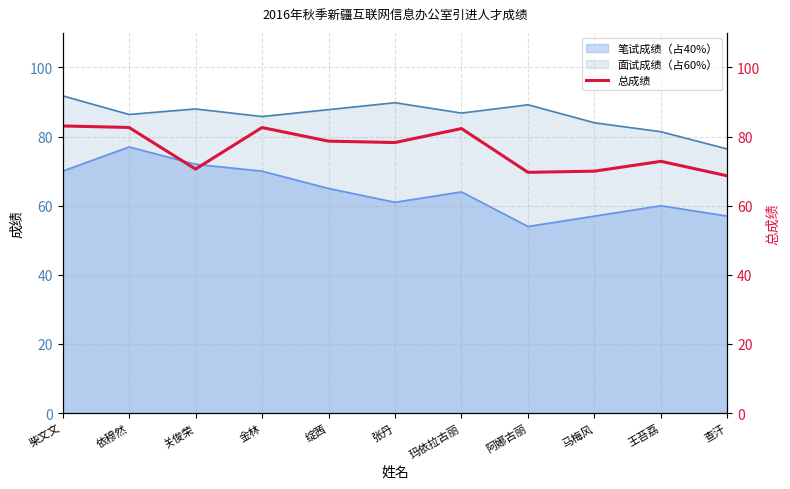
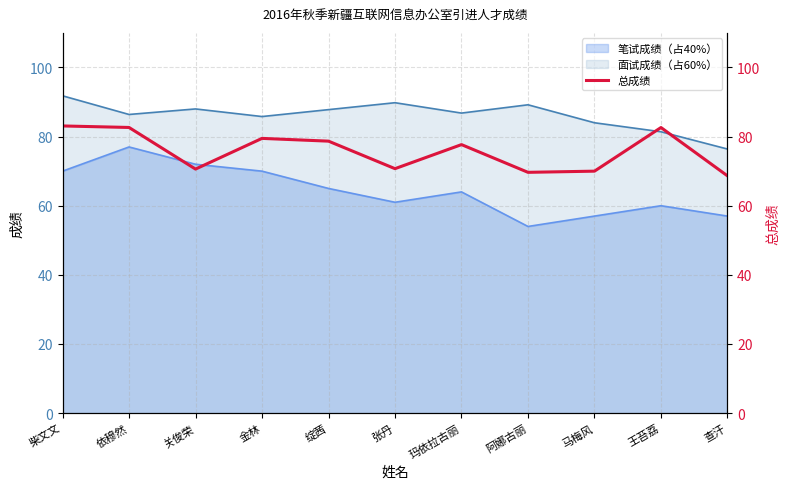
  {
    "总成绩": {
      "柴文文": 83,
      "依穆然": 83,
      "关俊荣": 71,
-     "金林": 83,
+     "金林": 79,
      "绽茜": 79,
-     "张丹": 78,
-     "玛依拉古丽": 82,
+     "张丹": 71,
+     "玛依拉古丽": 78,
      "阿娜古丽": 70,
      "马梅风": 70,
-     "王苔荔": 73,
+     "王苔荔": 83,
      "查汗": 69
    }
  }
